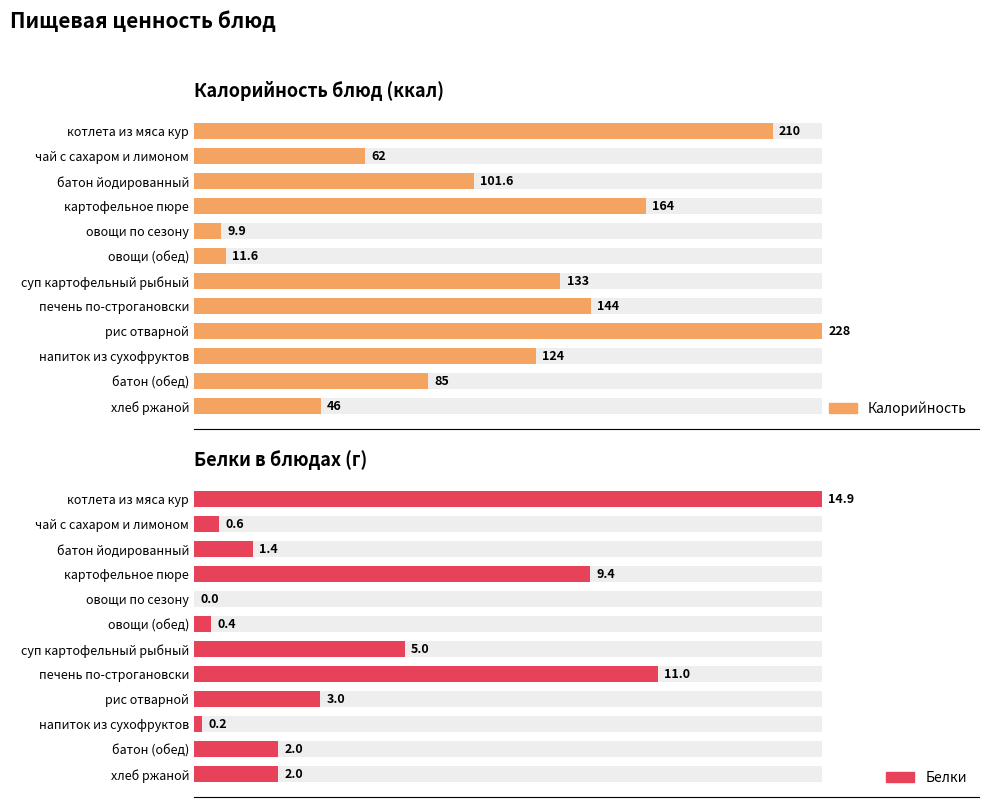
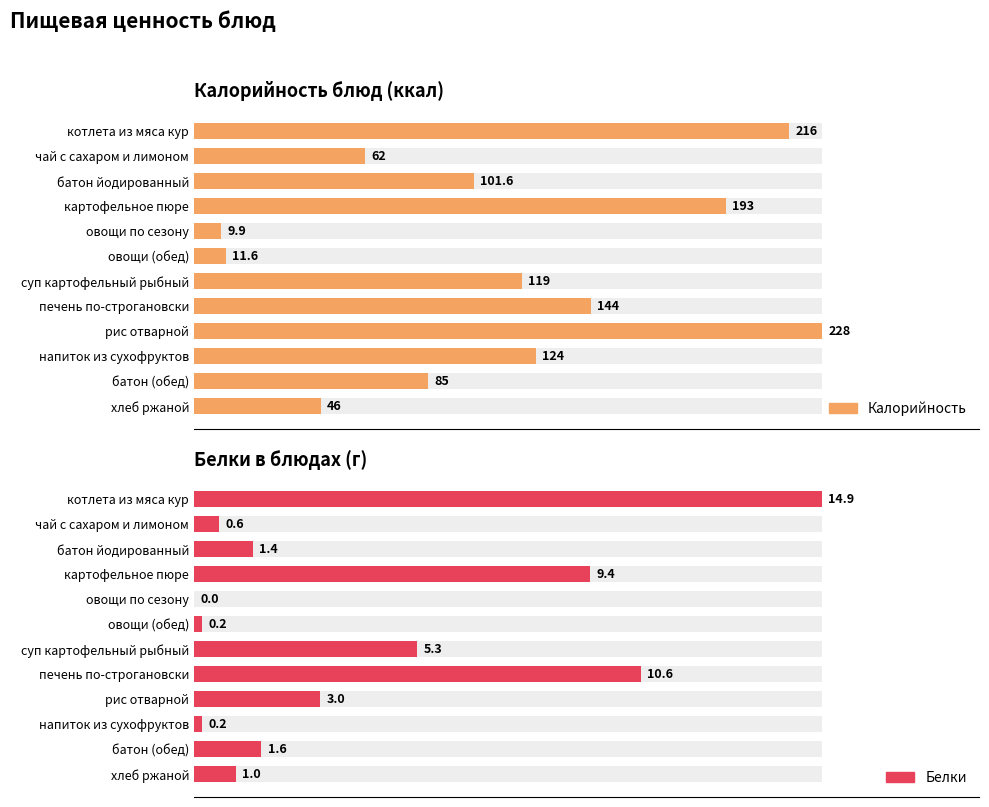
  {
    "Калорийность блюд (ккал)": {
      "Калорийность": {
-       "котлета из мяса кур": 210,
-       "картофельное пюре": 164,
-       "суп картофельный рыбный": 133,
+       "котлета из мяса кур": 216,
+       "картофельное пюре": 193,
+       "суп картофельный рыбный": 119,
        "рис отварной": 228
      }
    },
    "Белки в блюдах (г)": {
      "Белки": {
        "котлета из мяса кур": 14.9,
        "овощи по сезону": 0.0,
-       "овощи (обед)": 0.4,
-       "суп картофельный рыбный": 5.0,
-       "печень по-строгановски": 11.0,
-       "батон (обед)": 2.0,
-       "хлеб ржаной": 2.0
+       "овощи (обед)": 0.2,
+       "суп картофельный рыбный": 5.3,
+       "печень по-строгановски": 10.6,
+       "батон (обед)": 1.6,
+       "хлеб ржаной": 1.0
      }
    }
  }
